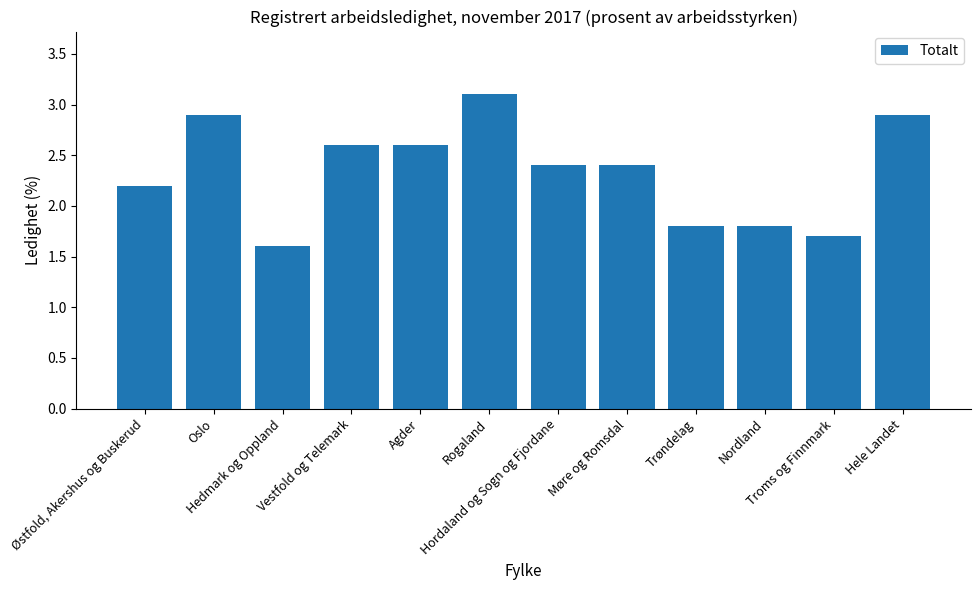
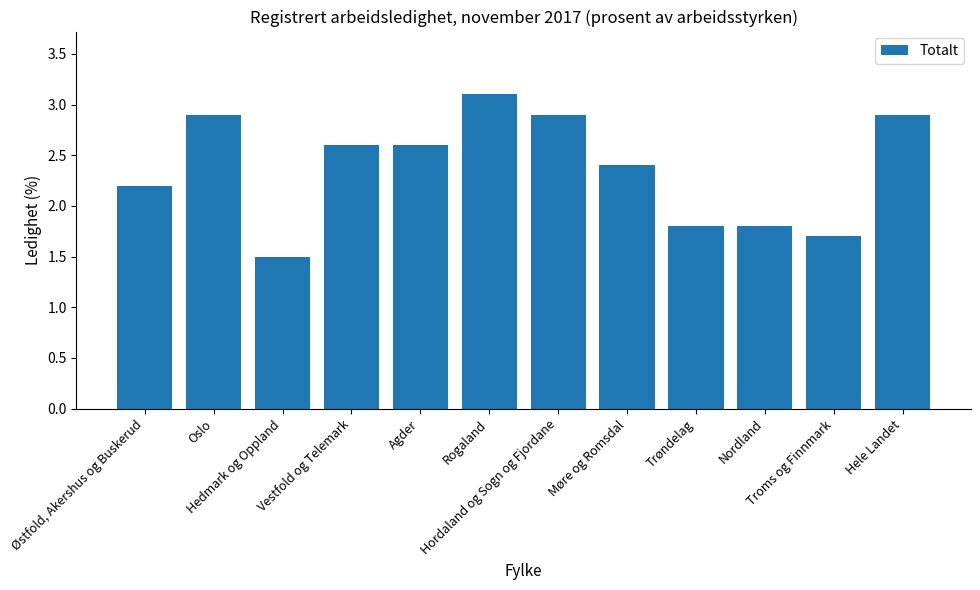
  {
    "Østfold, Akershus og Buskerud": 2.2,
    "Oslo": 2.9,
-   "Hedmark og Oppland": 1.6,
+   "Hedmark og Oppland": 1.5,
    "Vestfold og Telemark": 2.6,
    "Agder": 2.6,
    "Rogaland": 3.1,
-   "Hordaland og Sogn og Fjordane": 2.4,
+   "Hordaland og Sogn og Fjordane": 2.9,
    "Møre og Romsdal": 2.4,
    "Trøndelag": 1.8,
    "Nordland": 1.8,
    "Troms og Finnmark": 1.7,
    "Hele Landet": 2.9
  }
